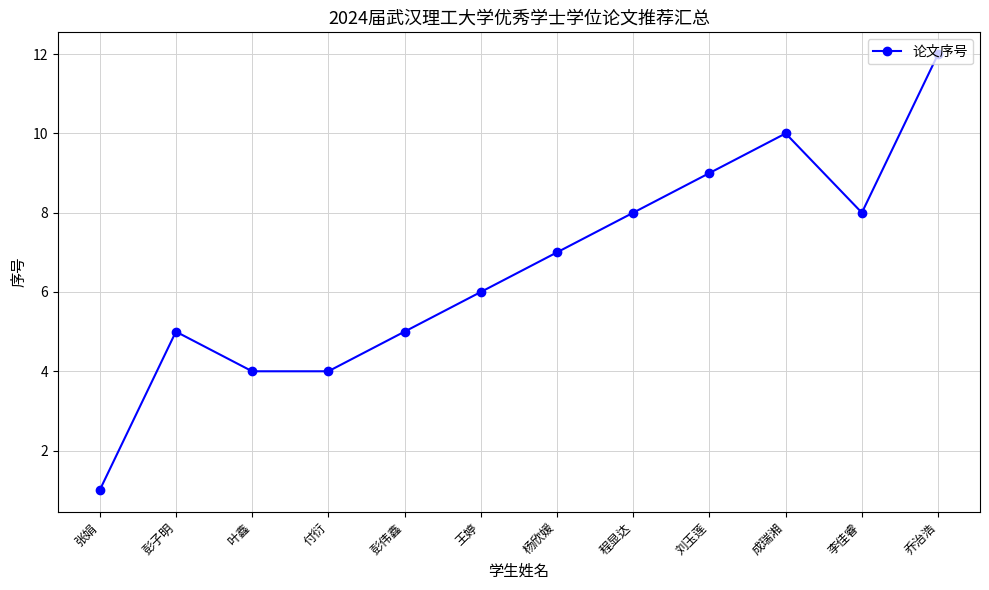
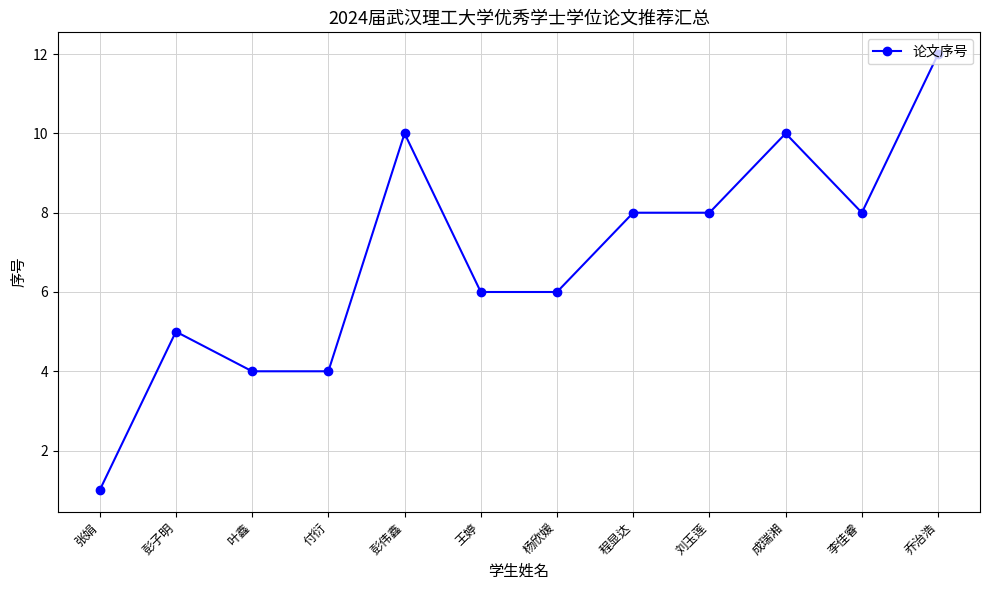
  {
    "张娟": 1,
    "彭子明": 5,
    "叶鑫": 4,
    "付衍": 4,
-   "彭伟鑫": 5,
+   "彭伟鑫": 10,
    "王婷": 6,
-   "杨欣媛": 7,
+   "杨欣媛": 6,
    "程显达": 8,
-   "刘玉莲": 9,
+   "刘玉莲": 8,
    "成瑞湘": 10,
    "李佳睿": 8
  }
